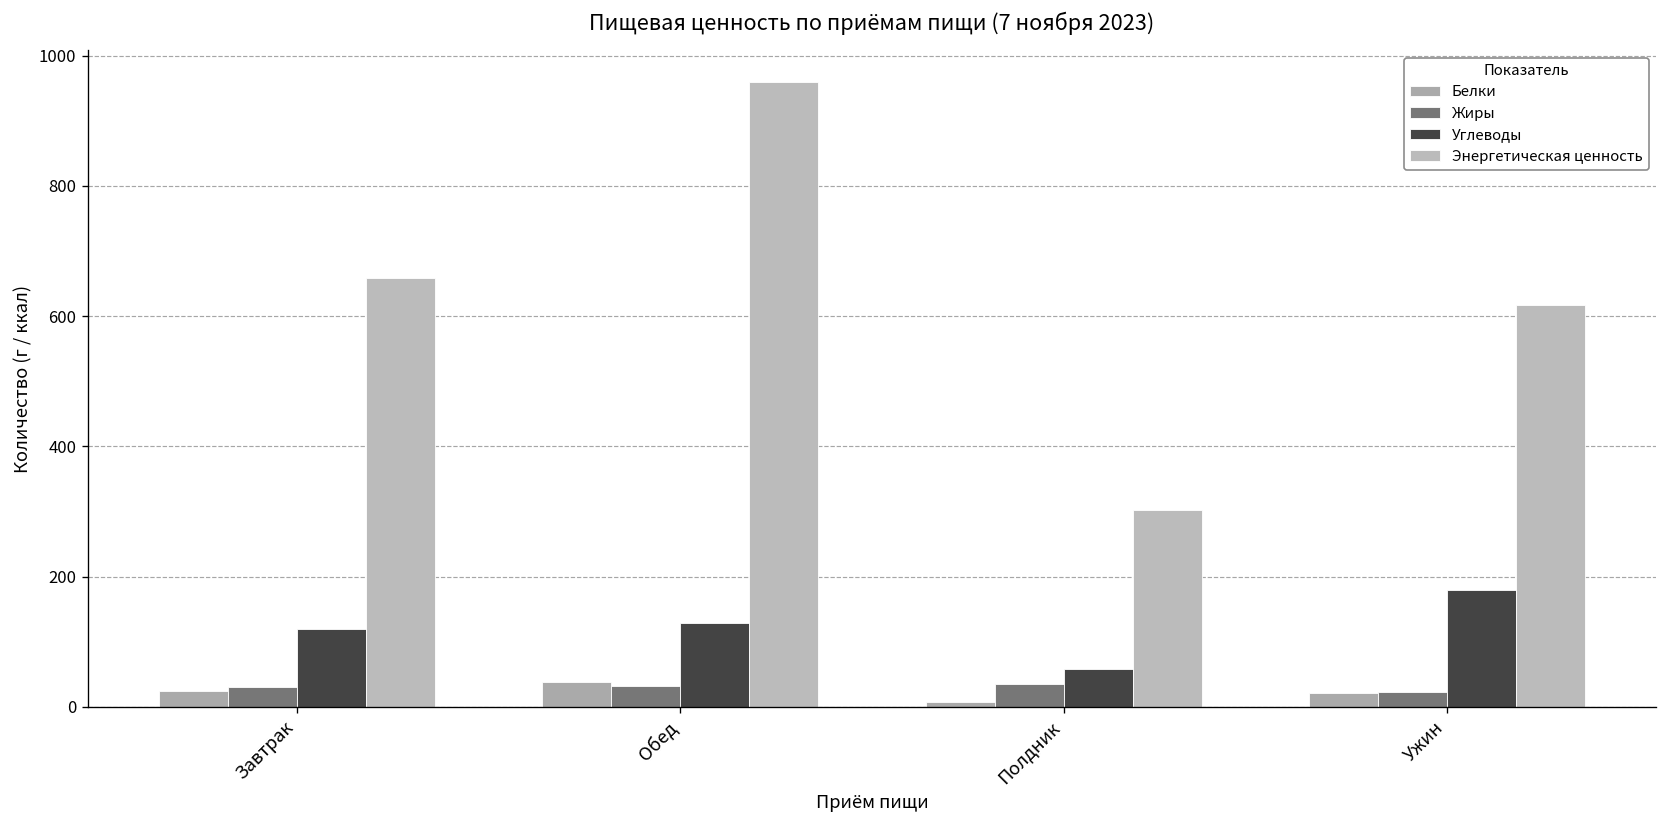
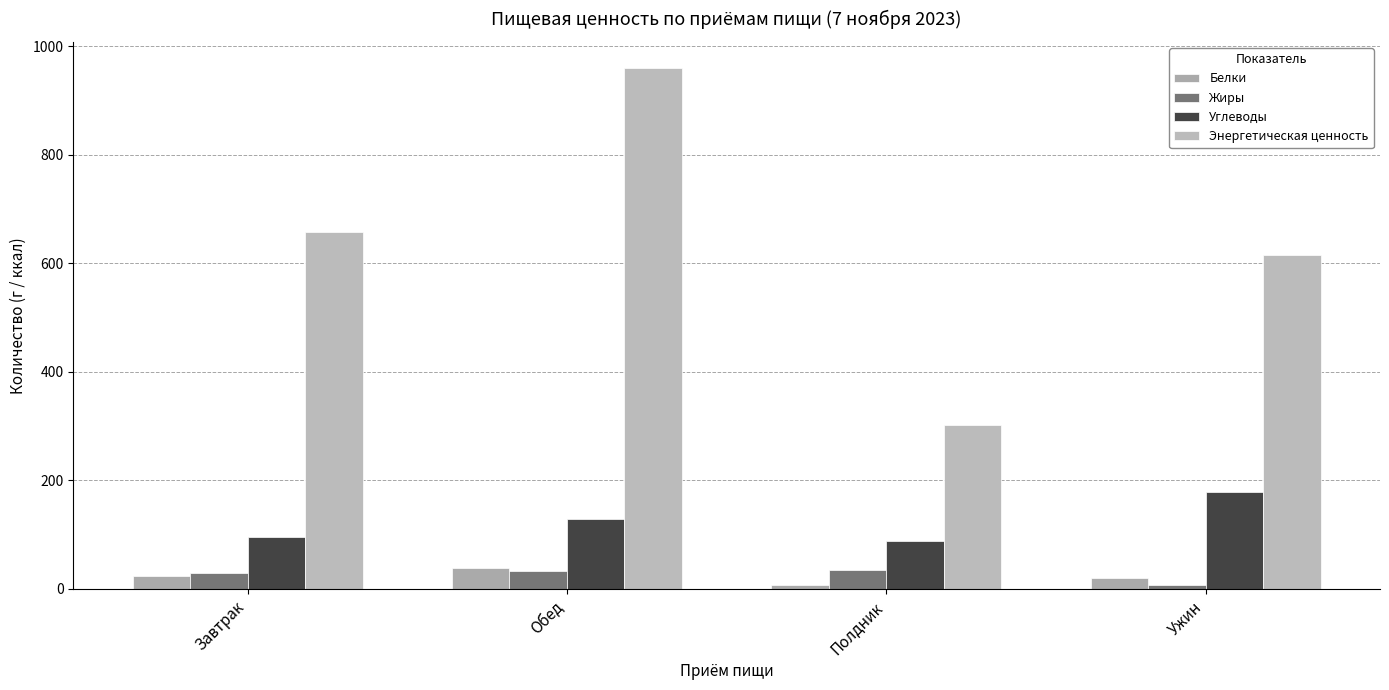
  {
    "Жиры": {
      "Завтрак": 30,
      "Обед": 30,
      "Полдник": 30,
-     "Ужин": 20
+     "Ужин": 10
    },
    "Углеводы": {
-     "Завтрак": 120,
+     "Завтрак": 90,
      "Обед": 130,
-     "Полдник": 60,
+     "Полдник": 90,
      "Ужин": 180
    }
  }
